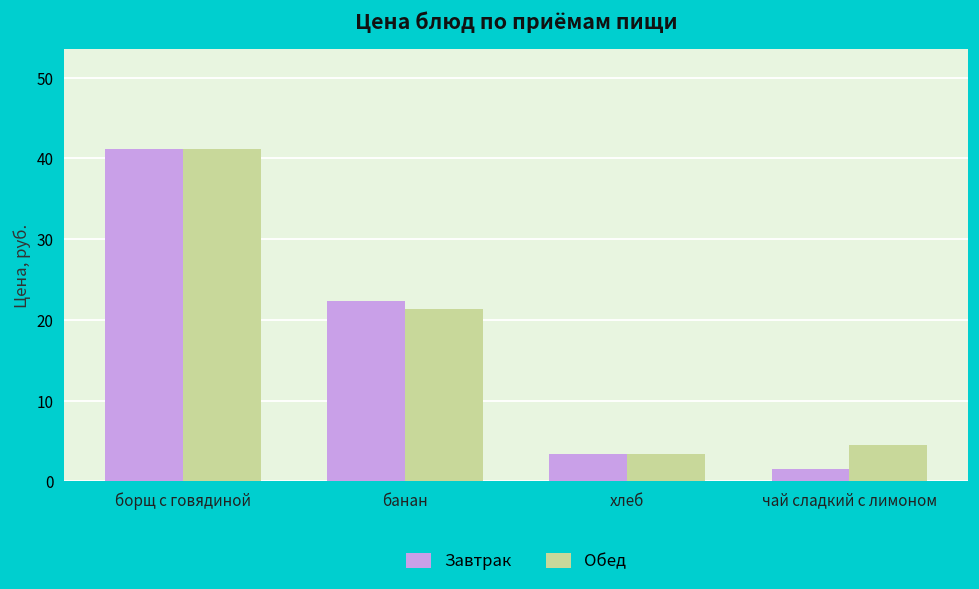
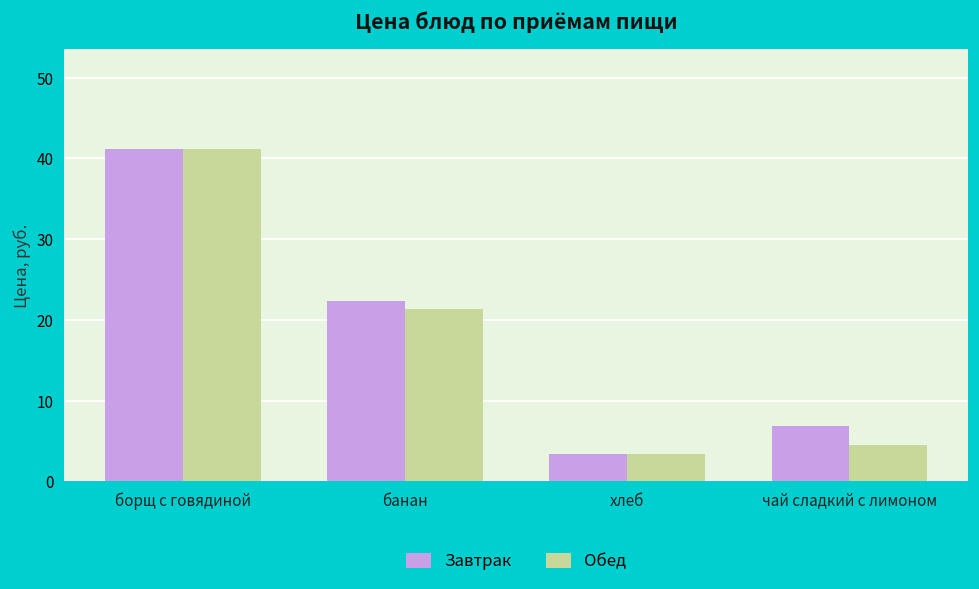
  {
    "Завтрак": {
      "борщ с говядиной": 41,
      "банан": 22,
      "хлеб": 3,
-     "чай сладкий с лимоном": 2
+     "чай сладкий с лимоном": 7
    },
    "Обед": {
      "борщ с говядиной": 41,
      "банан": 21,
      "хлеб": 3,
      "чай сладкий с лимоном": 5
    }
  }
